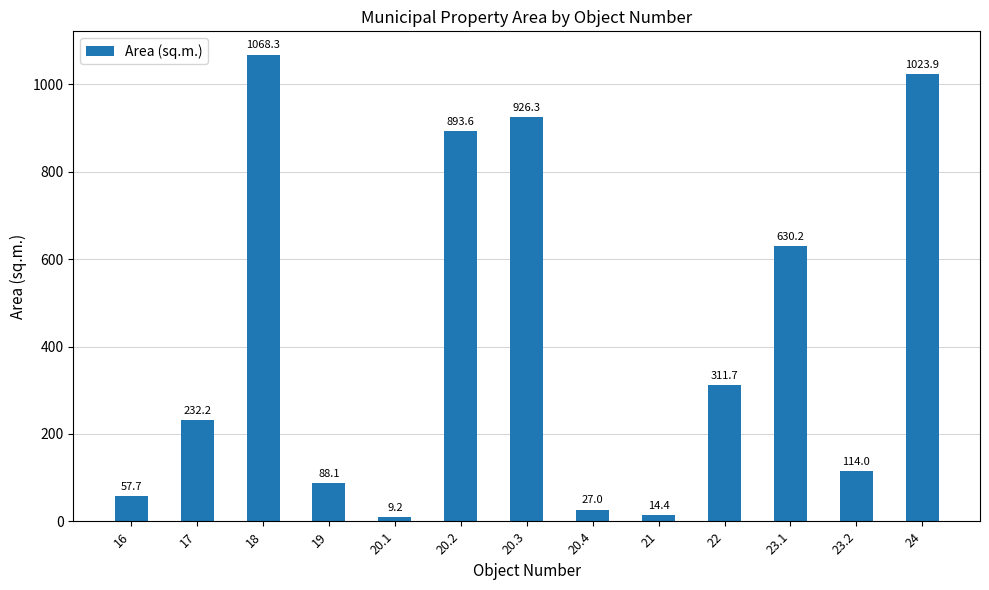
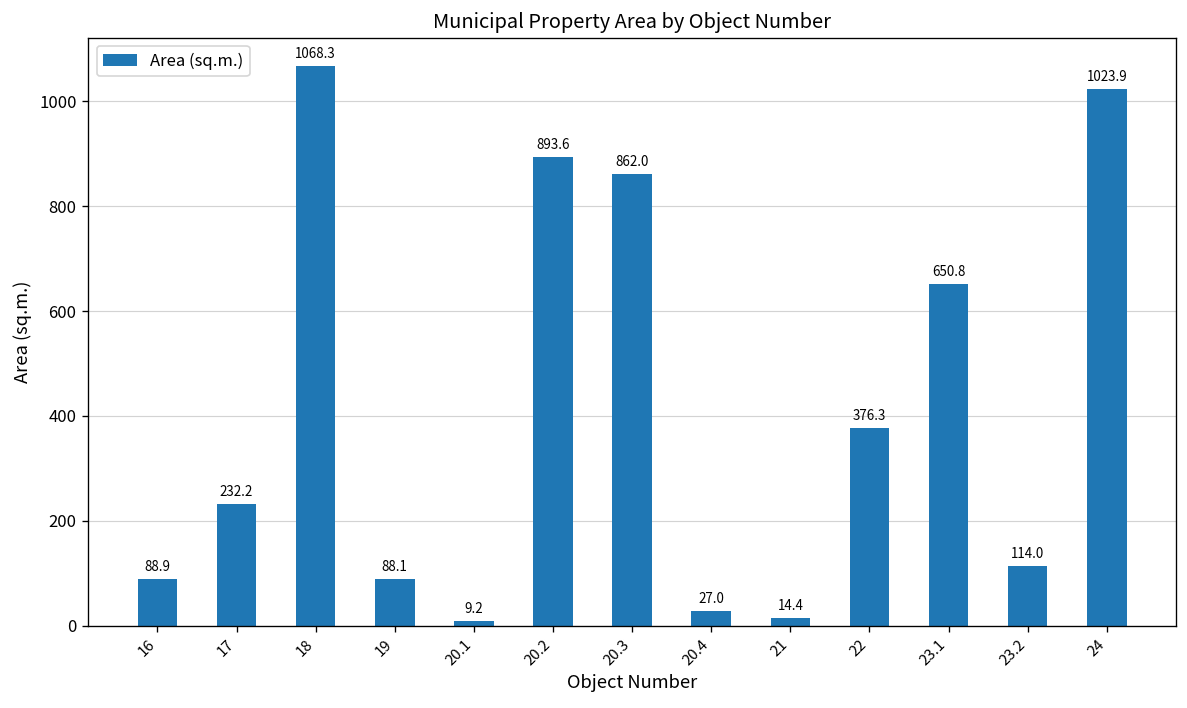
  {
-   "16": 57.7,
+   "16": 88.9,
    "17": 232.2,
    "18": 1068.3,
    "19": 88.1,
    "20.1": 9.2,
    "20.2": 893.6,
-   "20.3": 926.3,
+   "20.3": 862.0,
    "20.4": 27.0,
    "21": 14.4,
-   "22": 311.7,
-   "23.1": 630.2,
+   "22": 376.3,
+   "23.1": 650.8,
    "23.2": 114.0,
    "24": 1023.9
  }
